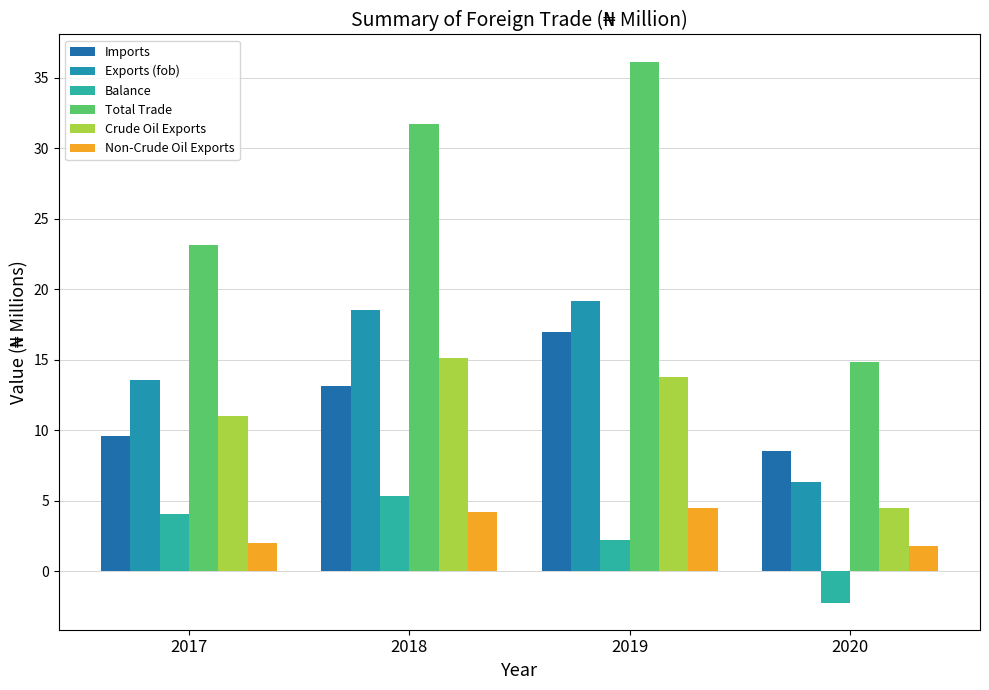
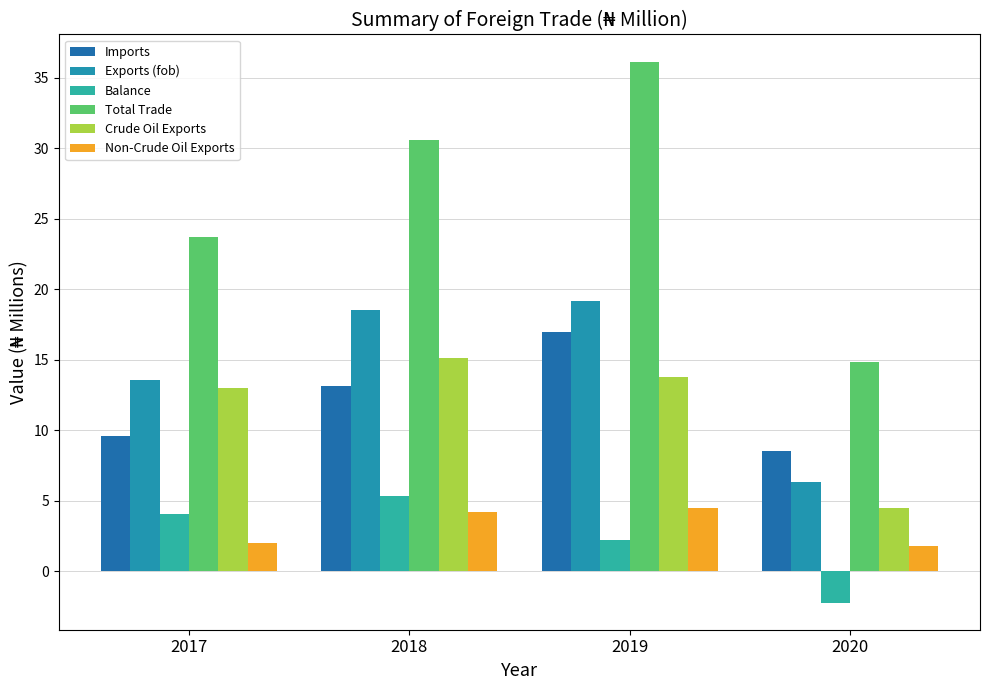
  {
    "Total Trade": {
-     "2017": 23.2,
-     "2018": 31.7,
+     "2017": 23.7,
+     "2018": 30.6,
      "2019": 36.2,
      "2020": 14.8
    },
    "Crude Oil Exports": {
-     "2017": 11.0,
+     "2017": 13.0,
      "2018": 15.2,
      "2019": 13.8,
      "2020": 4.5
    },
    "Non-Crude Oil Exports": {
      "2017": 2.0,
      "2018": 4.2,
      "2019": 4.5,
      "2020": 1.8
    }
  }
